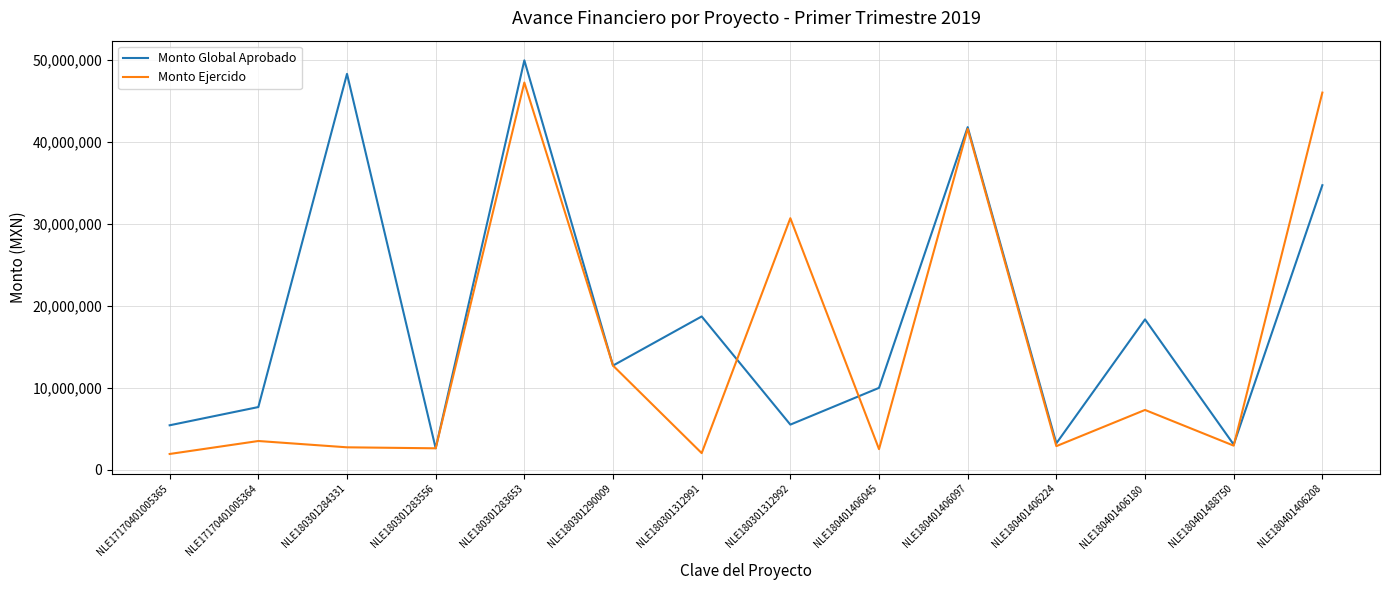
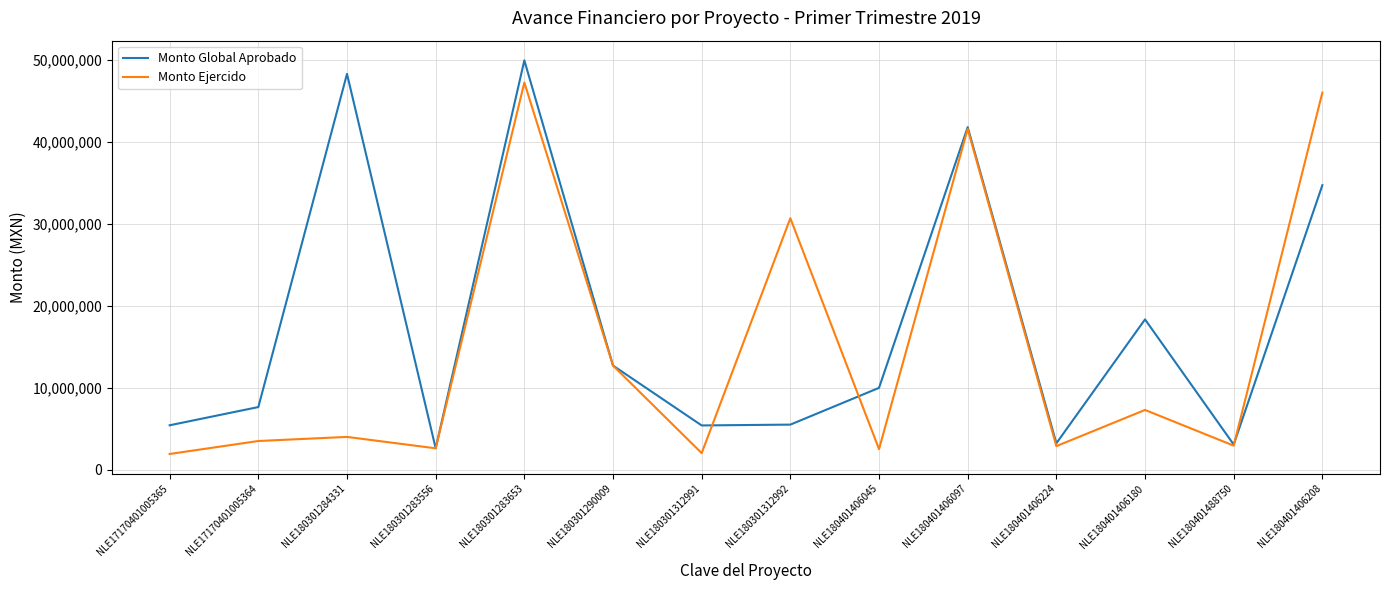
  {
    "Monto Global Aprobado": {
      "NLE17170401005365": "5,000,000",
      "NLE17170401005364": "8,000,000",
      "NLE180301284331": "48,000,000",
      "NLE180301283653": "50,000,000",
-     "NLE180301312991": "19,000,000",
+     "NLE180301312991": "5,000,000",
      "NLE180301312992": "5,000,000",
      "NLE180401406045": "10,000,000",
      "NLE180401406224": "3,000,000",
      "NLE180401406180": "18,000,000",
      "NLE180401406208": "35,000,000"
    },
    "Monto Ejercido": {
      "NLE17170401005365": "2,000,000",
      "NLE17170401005364": "3,000,000",
-     "NLE180301284331": "3,000,000",
+     "NLE180301284331": "4,000,000",
      "NLE180301283653": "47,000,000",
      "NLE180301312991": "2,000,000",
      "NLE180301312992": "31,000,000",
      "NLE180401406045": "2,000,000",
      "NLE180401406224": "3,000,000",
      "NLE180401406180": "7,000,000",
      "NLE180401406208": "46,000,000"
    }
  }
